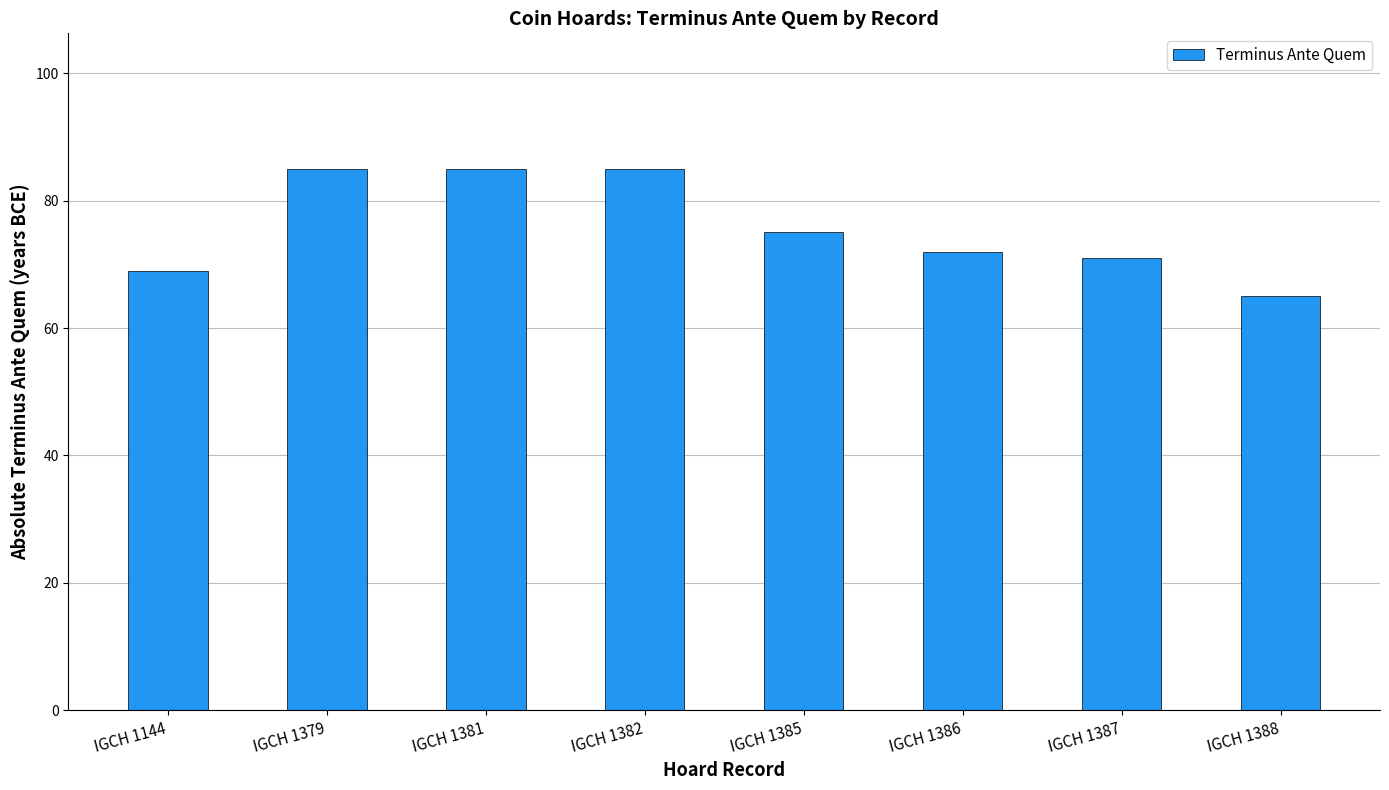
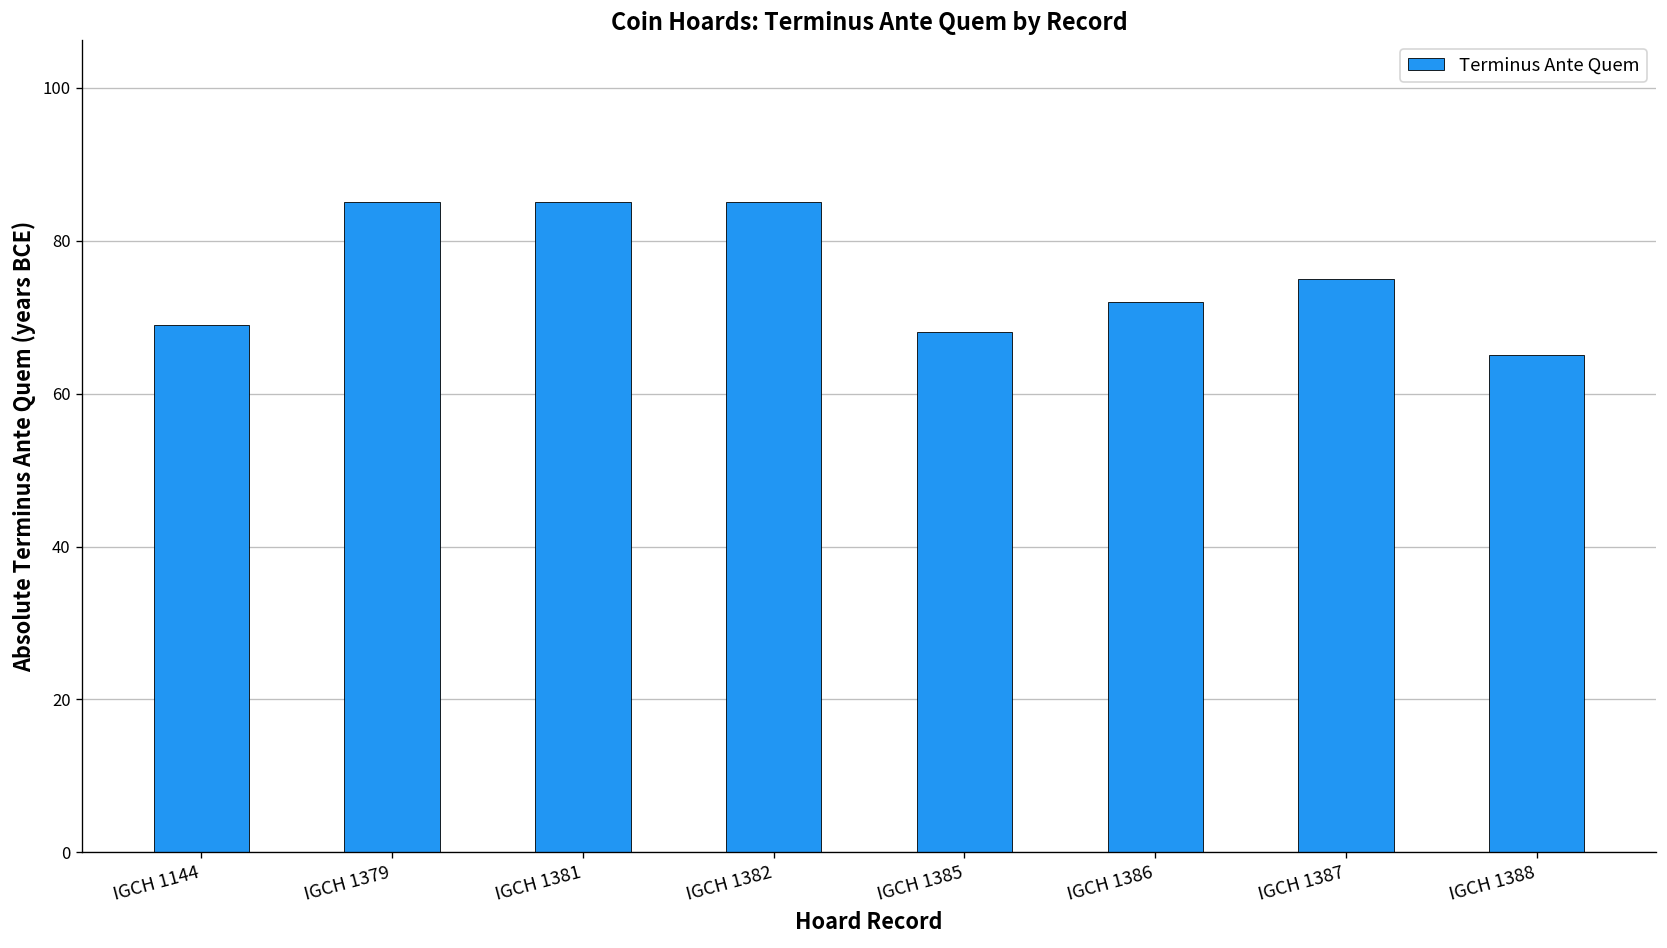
  {
    "IGCH 1144": 69,
    "IGCH 1379": 85,
    "IGCH 1381": 85,
    "IGCH 1382": 85,
-   "IGCH 1385": 75,
+   "IGCH 1385": 68,
    "IGCH 1386": 72,
-   "IGCH 1387": 71,
+   "IGCH 1387": 75,
    "IGCH 1388": 65
  }
